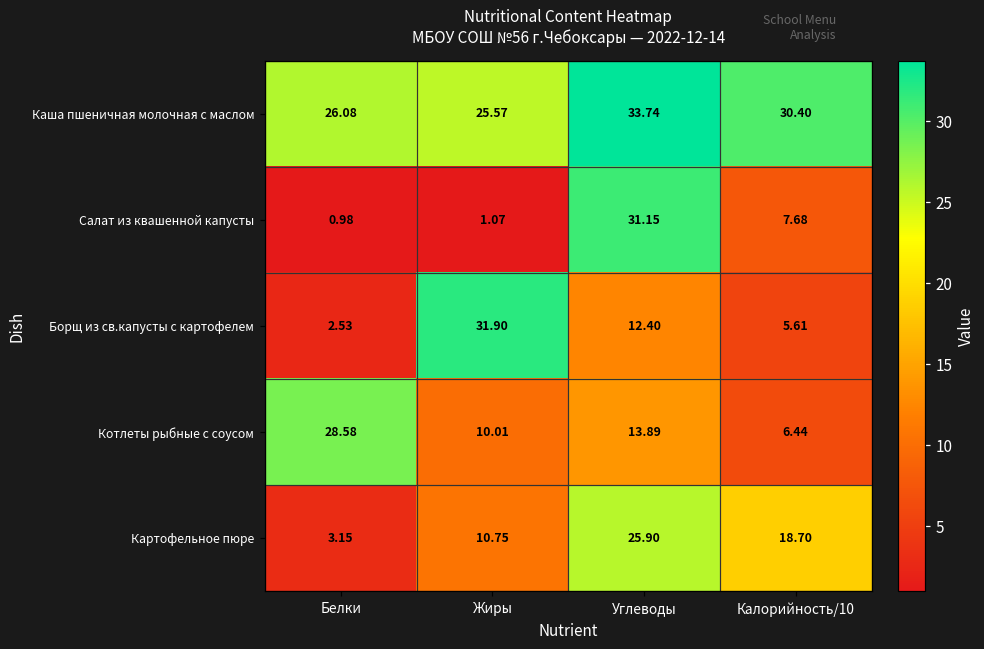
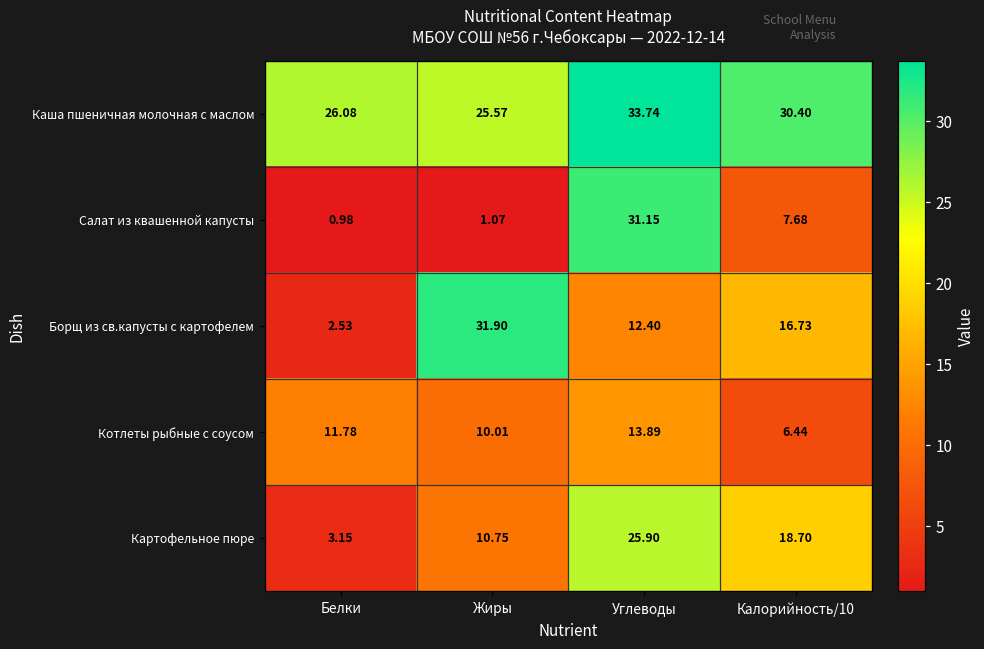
  {
    "Каша пшеничная молочная с маслом": {
      "Белки": 26.08,
      "Жиры": 25.57,
      "Углеводы": 33.74,
      "Калорийность/10": 30.40
    },
    "Салат из квашенной капусты": {
      "Белки": 0.98,
      "Жиры": 1.07,
      "Углеводы": 31.15,
      "Калорийность/10": 7.68
    },
    "Борщ из св.капусты с картофелем": {
      "Белки": 2.53,
      "Жиры": 31.90,
      "Углеводы": 12.40,
-     "Калорийность/10": 5.61
+     "Калорийность/10": 16.73
    },
    "Котлеты рыбные с соусом": {
-     "Белки": 28.58,
+     "Белки": 11.78,
      "Жиры": 10.01,
      "Углеводы": 13.89,
      "Калорийность/10": 6.44
    },
    "Картофельное пюре": {
      "Белки": 3.15,
      "Жиры": 10.75,
      "Углеводы": 25.90,
      "Калорийность/10": 18.70
    }
  }
